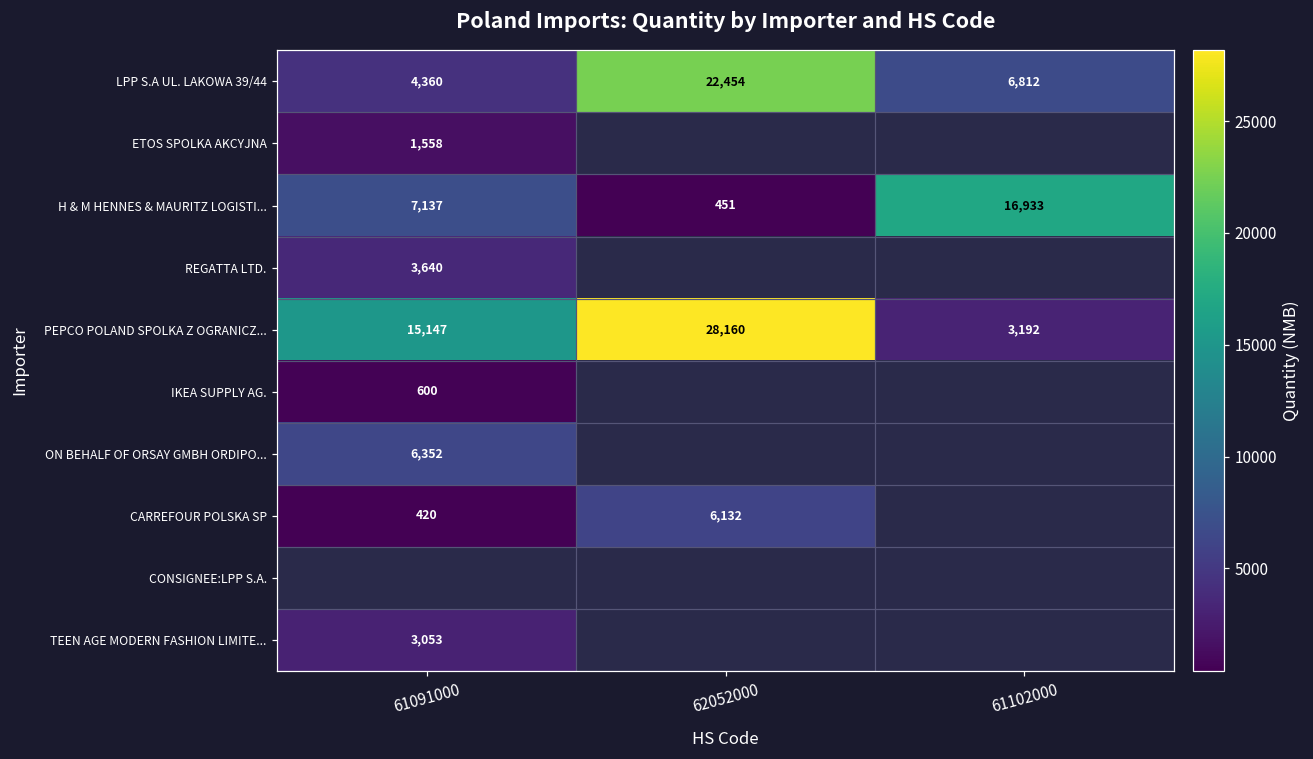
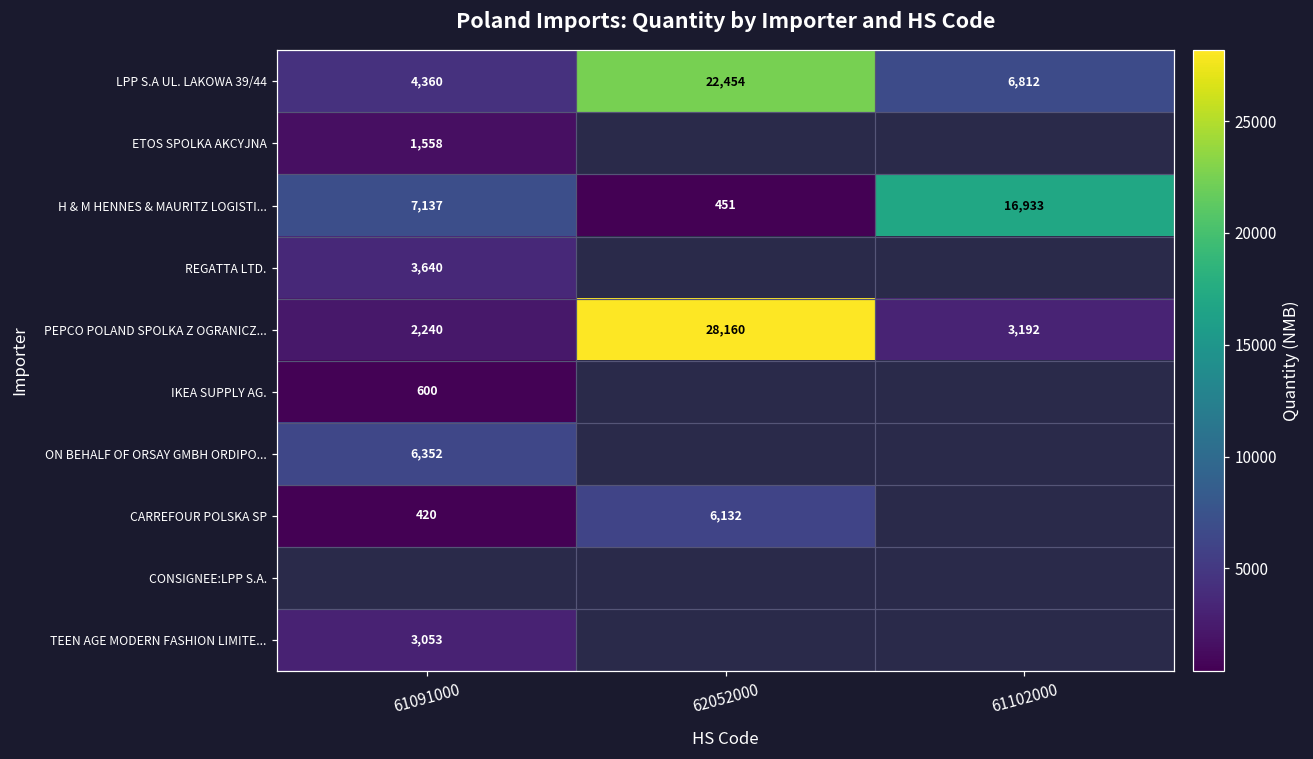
  {
    "LPP S.A UL. LAKOWA 39/44": {
      "61091000": "4,360",
      "62052000": "22,454",
      "61102000": "6,812"
    },
    "ETOS SPOLKA AKCYJNA": {
      "61091000": "1,558"
    },
    "H & M HENNES & MAURITZ LOGISTI...": {
      "61091000": "7,137",
      "62052000": "451",
      "61102000": "16,933"
    },
    "REGATTA LTD.": {
      "61091000": "3,640"
    },
    "PEPCO POLAND SPOLKA Z OGRANICZ...": {
-     "61091000": "15,147",
+     "61091000": "2,240",
      "62052000": "28,160",
      "61102000": "3,192"
    },
    "IKEA SUPPLY AG.": {
      "61091000": "600"
    },
    "ON BEHALF OF ORSAY GMBH ORDIPO...": {
      "61091000": "6,352"
    },
    "CARREFOUR POLSKA SP": {
      "61091000": "420",
      "62052000": "6,132"
    },
    "TEEN AGE MODERN FASHION LIMITE...": {
      "61091000": "3,053"
    }
  }
